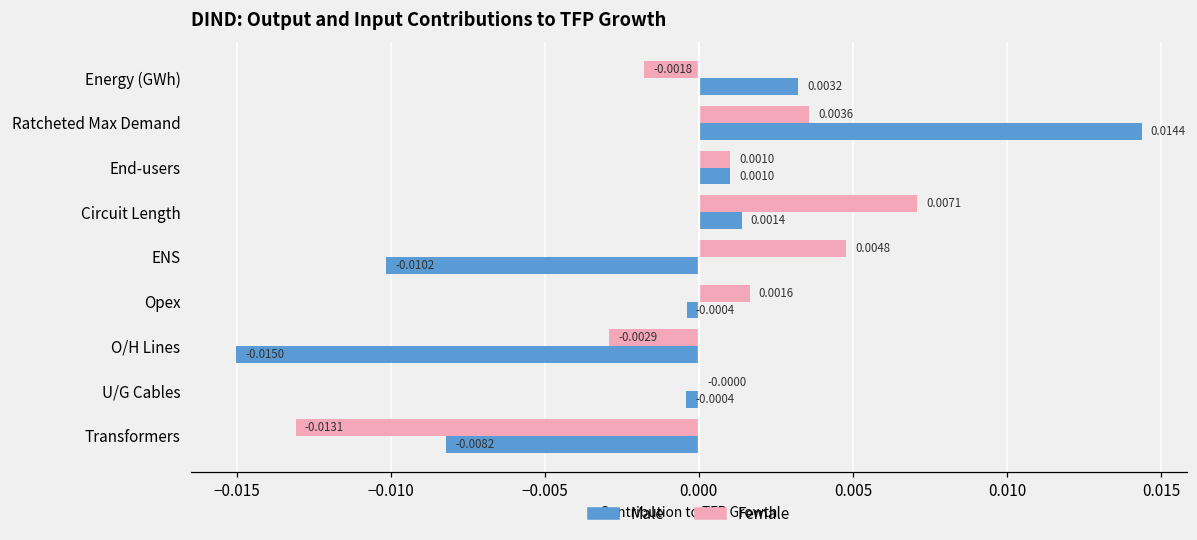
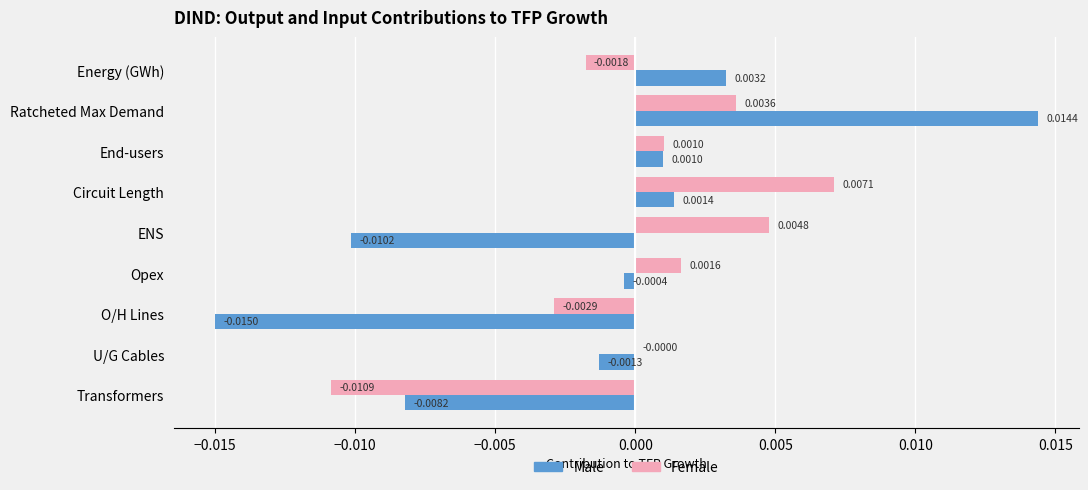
  {
    "Male": {
      "Energy (GWh)": 0.0032,
      "Ratcheted Max Demand": 0.0144,
      "End-users": 0.0010,
      "Circuit Length": 0.0014,
      "ENS": -0.0102,
      "Opex": -0.0004,
      "O/H Lines": -0.0150,
-     "U/G Cables": -0.0004,
+     "U/G Cables": -0.0013,
      "Transformers": -0.0082
    },
    "Female": {
      "Energy (GWh)": -0.0018,
      "Ratcheted Max Demand": 0.0036,
      "End-users": 0.0010,
      "Circuit Length": 0.0071,
      "ENS": 0.0048,
      "Opex": 0.0016,
      "O/H Lines": -0.0029,
      "U/G Cables": -0.0000,
-     "Transformers": -0.0131
+     "Transformers": -0.0109
    }
  }
